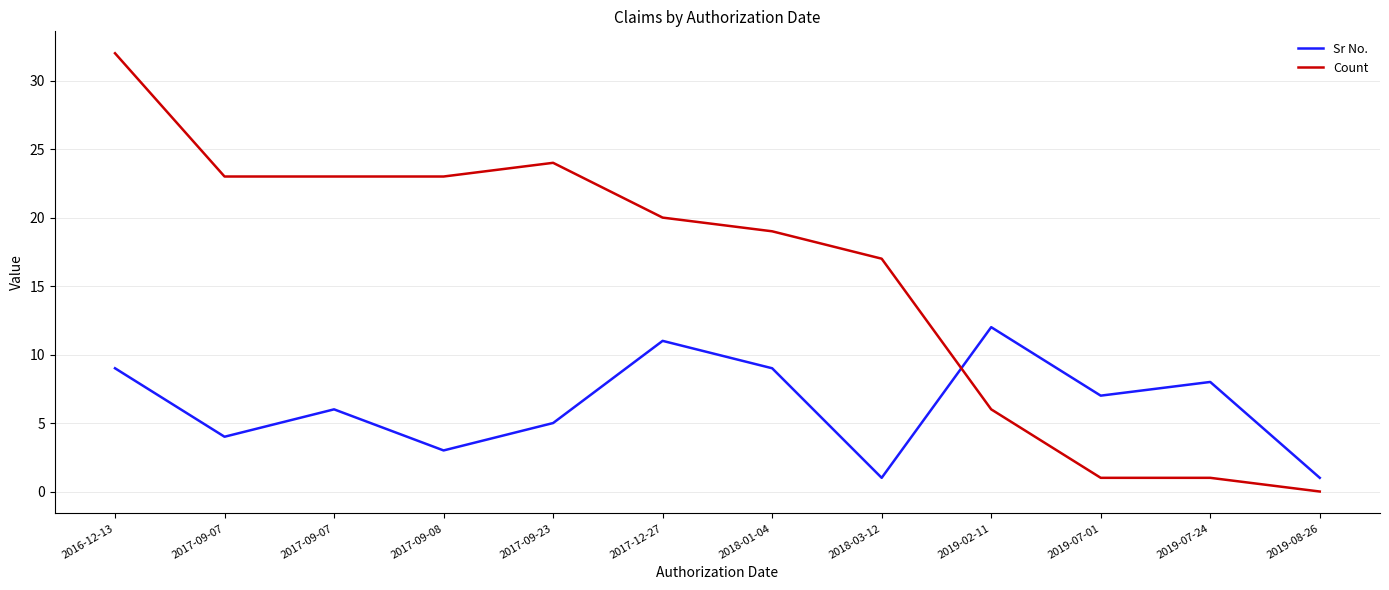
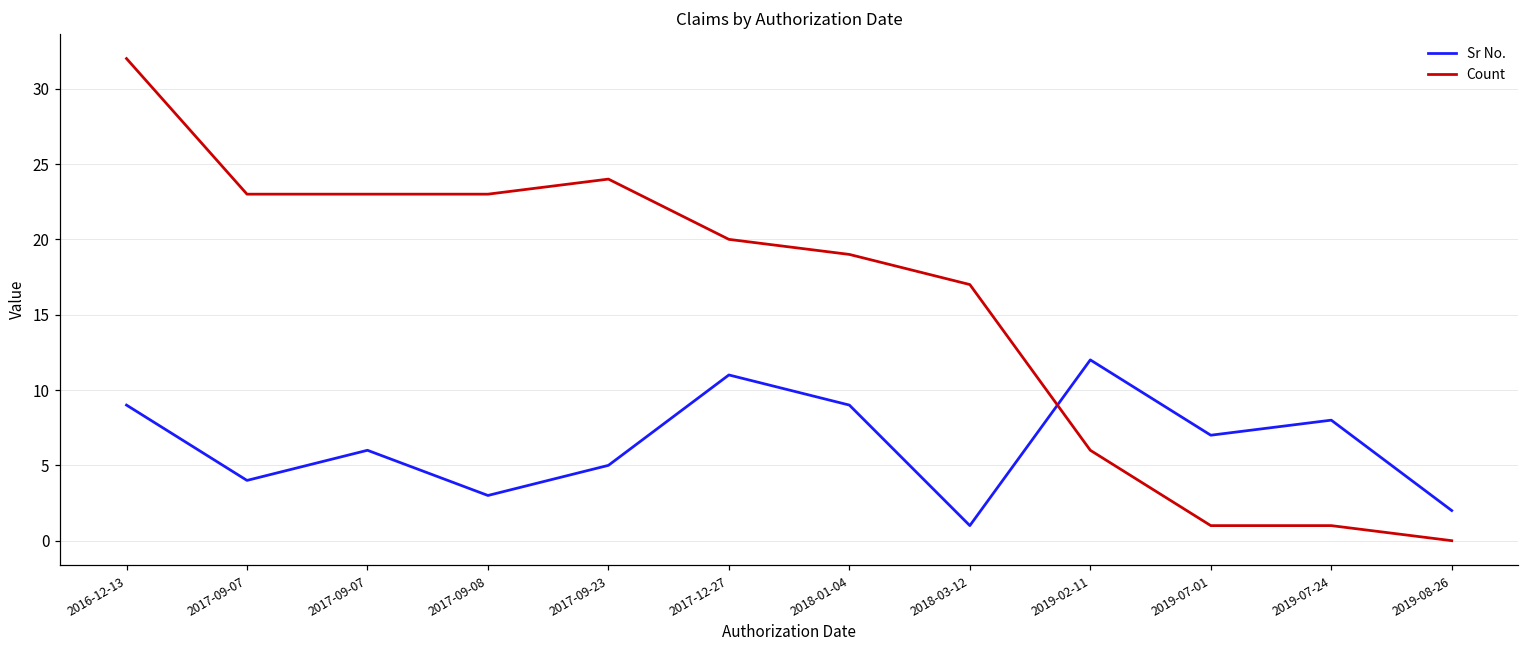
  {
    "Sr No.": {
      "2016-12-13": 9,
      "2017-09-08": 3,
      "2017-09-23": 5,
      "2017-12-27": 11,
      "2018-01-04": 9,
      "2018-03-12": 1,
      "2019-02-11": 12,
      "2019-07-01": 7,
      "2019-07-24": 8,
-     "2019-08-26": 1
+     "2019-08-26": 2
    },
    "Count": {
      "2016-12-13": 32,
      "2017-09-08": 23,
      "2017-09-23": 24,
      "2017-12-27": 20,
      "2018-01-04": 19,
      "2018-03-12": 17,
      "2019-02-11": 6,
      "2019-07-01": 1,
      "2019-07-24": 1,
      "2019-08-26": 0
    }
  }
